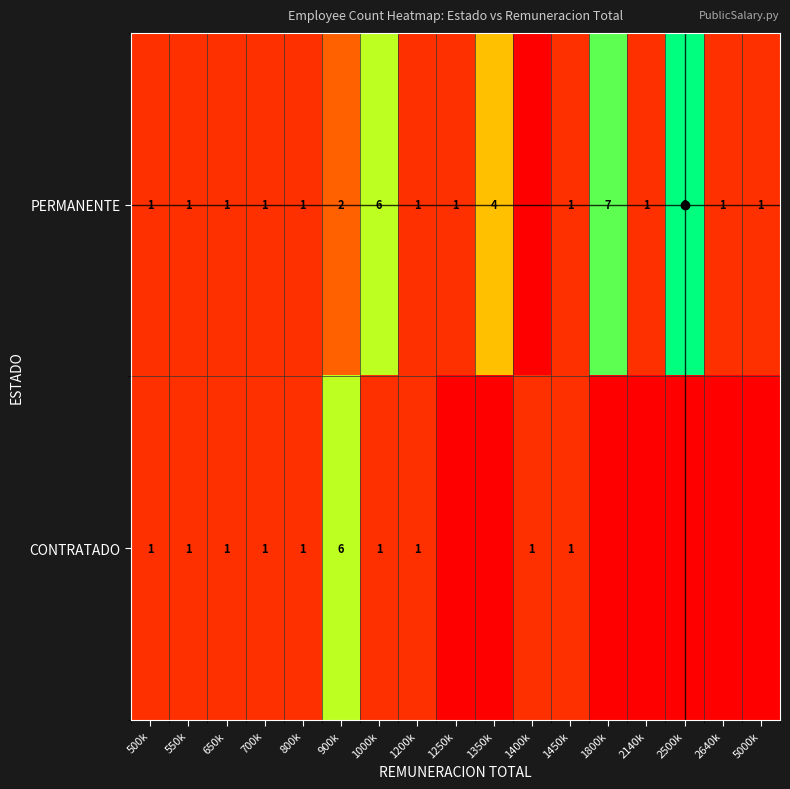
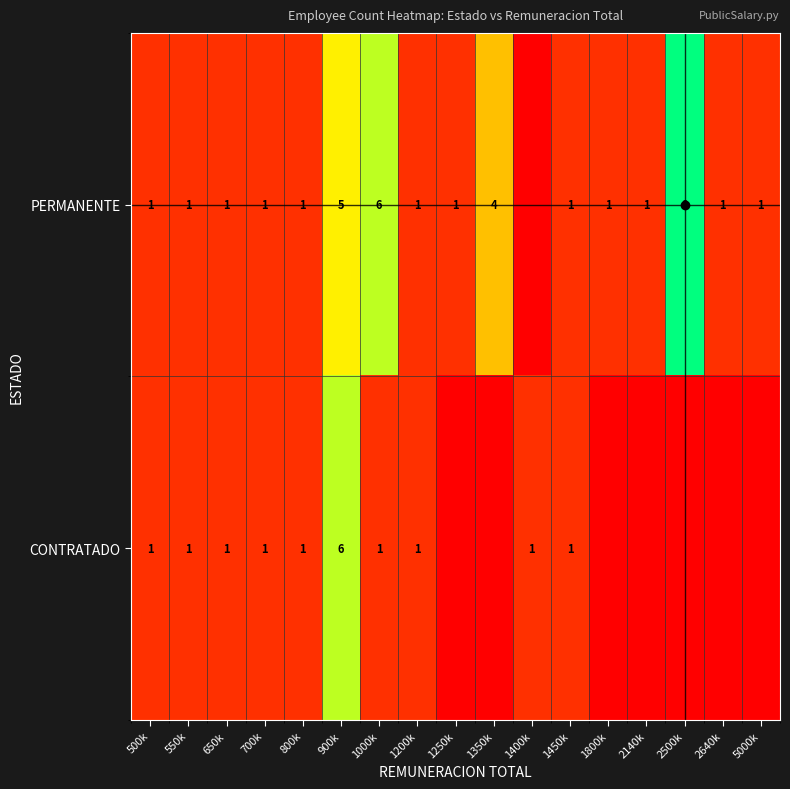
  {
    "PERMANENTE": {
      "500k": 1,
      "550k": 1,
      "650k": 1,
      "700k": 1,
      "800k": 1,
-     "900k": 2,
+     "900k": 5,
      "1000k": 6,
      "1200k": 1,
      "1250k": 1,
      "1350k": 4,
      "1450k": 1,
-     "1800k": 7,
+     "1800k": 1,
      "2140k": 1,
      "2640k": 1,
      "5000k": 1
    },
    "CONTRATADO": {
      "500k": 1,
      "550k": 1,
      "650k": 1,
      "700k": 1,
      "800k": 1,
      "900k": 6,
      "1000k": 1,
      "1200k": 1,
      "1400k": 1,
      "1450k": 1
    }
  }
